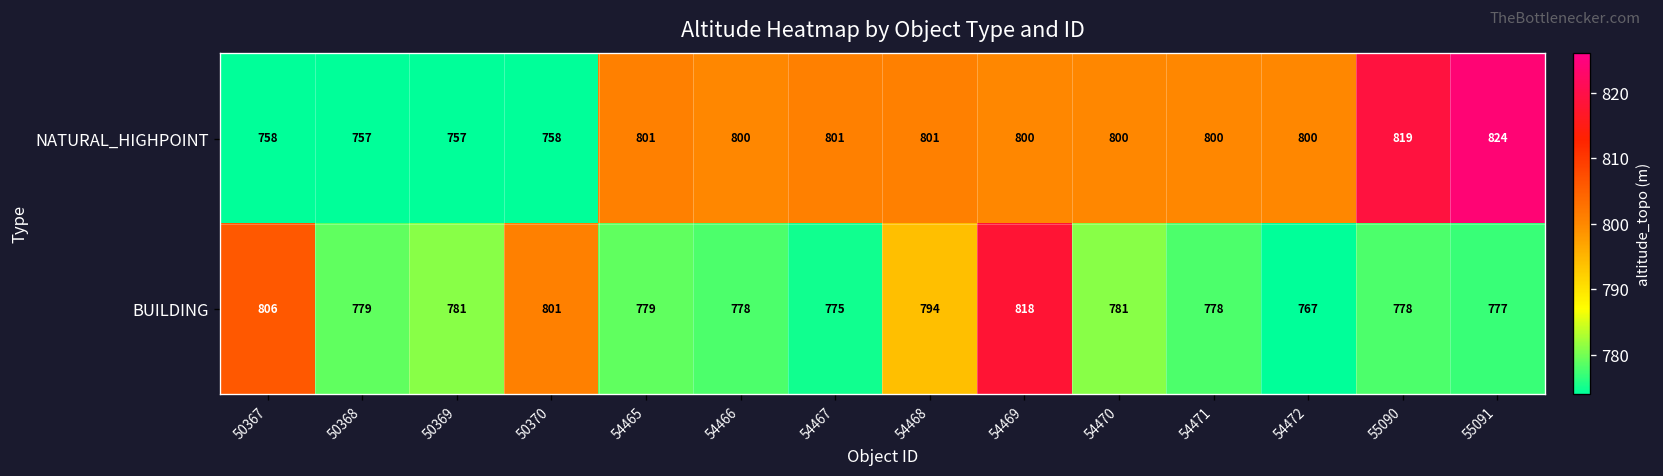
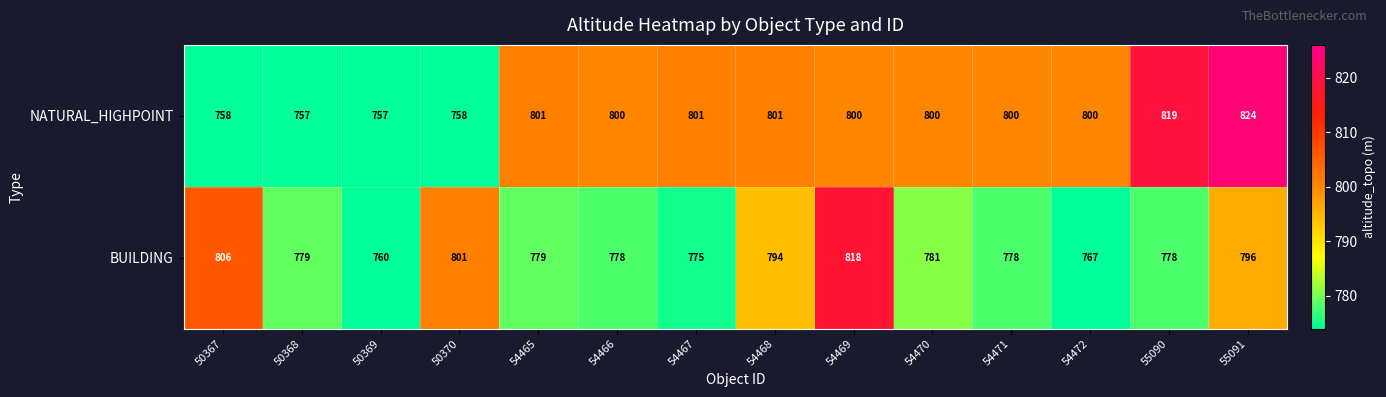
  {
    "NATURAL_HIGHPOINT": {
      "50367": 758,
      "50368": 757,
      "50369": 757,
      "50370": 758,
      "54465": 801,
      "54466": 800,
      "54467": 801,
      "54468": 801,
      "54469": 800,
      "54470": 800,
      "54471": 800,
      "54472": 800,
      "55090": 819,
      "55091": 824
    },
    "BUILDING": {
      "50367": 806,
      "50368": 779,
-     "50369": 781,
+     "50369": 760,
      "50370": 801,
      "54465": 779,
      "54466": 778,
      "54467": 775,
      "54468": 794,
      "54469": 818,
      "54470": 781,
      "54471": 778,
      "54472": 767,
      "55090": 778,
-     "55091": 777
+     "55091": 796
    }
  }
